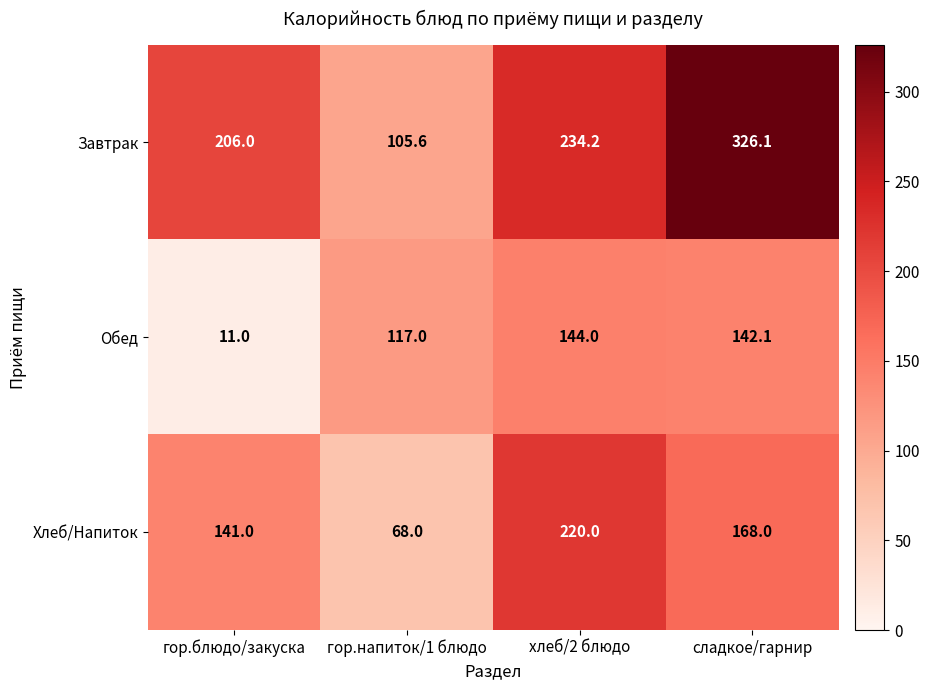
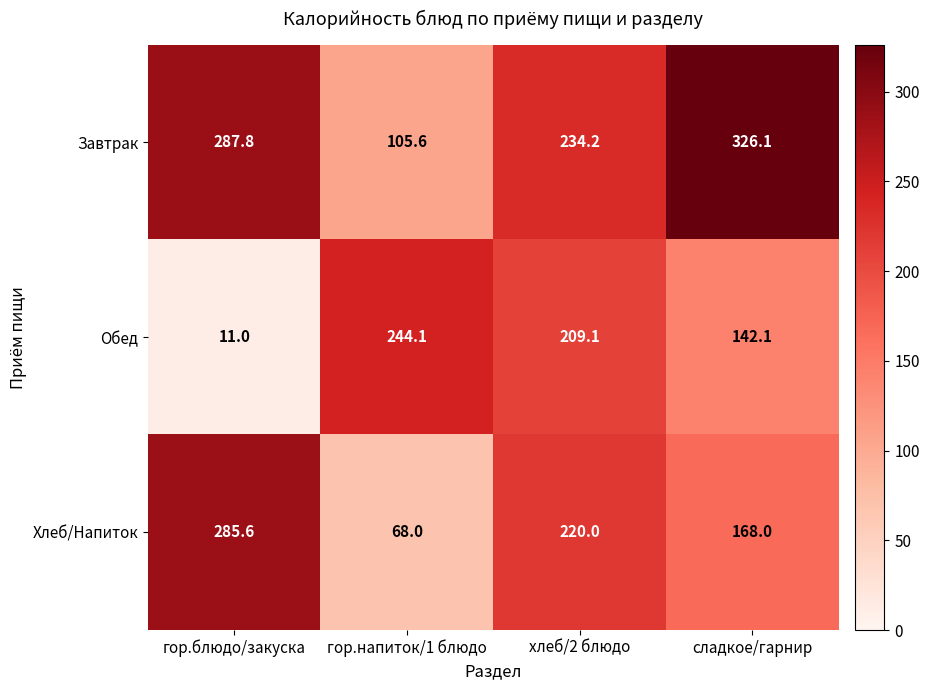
  {
    "Завтрак": {
-     "гор.блюдо/закуска": 206.0,
+     "гор.блюдо/закуска": 287.8,
      "гор.напиток/1 блюдо": 105.6,
      "хлеб/2 блюдо": 234.2,
      "сладкое/гарнир": 326.1
    },
    "Обед": {
      "гор.блюдо/закуска": 11.0,
-     "гор.напиток/1 блюдо": 117.0,
-     "хлеб/2 блюдо": 144.0,
+     "гор.напиток/1 блюдо": 244.1,
+     "хлеб/2 блюдо": 209.1,
      "сладкое/гарнир": 142.1
    },
    "Хлеб/Напиток": {
-     "гор.блюдо/закуска": 141.0,
+     "гор.блюдо/закуска": 285.6,
      "гор.напиток/1 блюдо": 68.0,
      "хлеб/2 блюдо": 220.0,
      "сладкое/гарнир": 168.0
    }
  }
